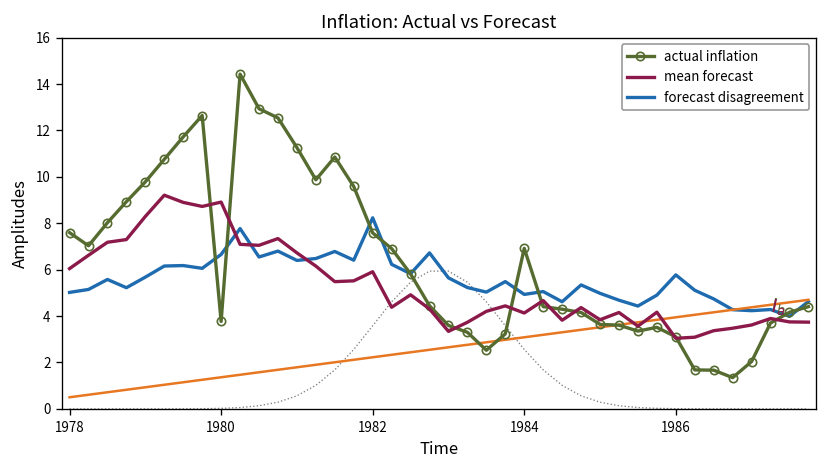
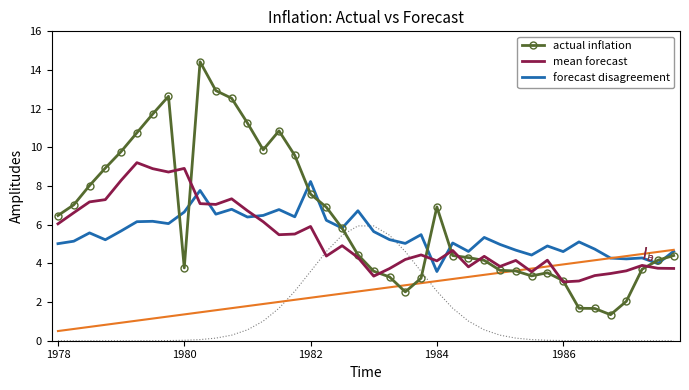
  {
    "actual inflation": {
-     "1978": 7.6,
+     "1978": 6.5,
      "1980": 3.8,
      "1982": 7.6,
      "1984": 6.9
    },
    "mean forecast": {
      "1978": 6.0,
      "1980": 8.9,
      "1982": 5.9,
      "1984": 4.1
    },
    "forecast disagreement": {
      "1978": 5.0,
      "1980": 6.7,
      "1982": 8.2,
-     "1984": 4.9,
-     "1986": 5.8
+     "1984": 3.6,
+     "1986": 4.6
    }
  }
